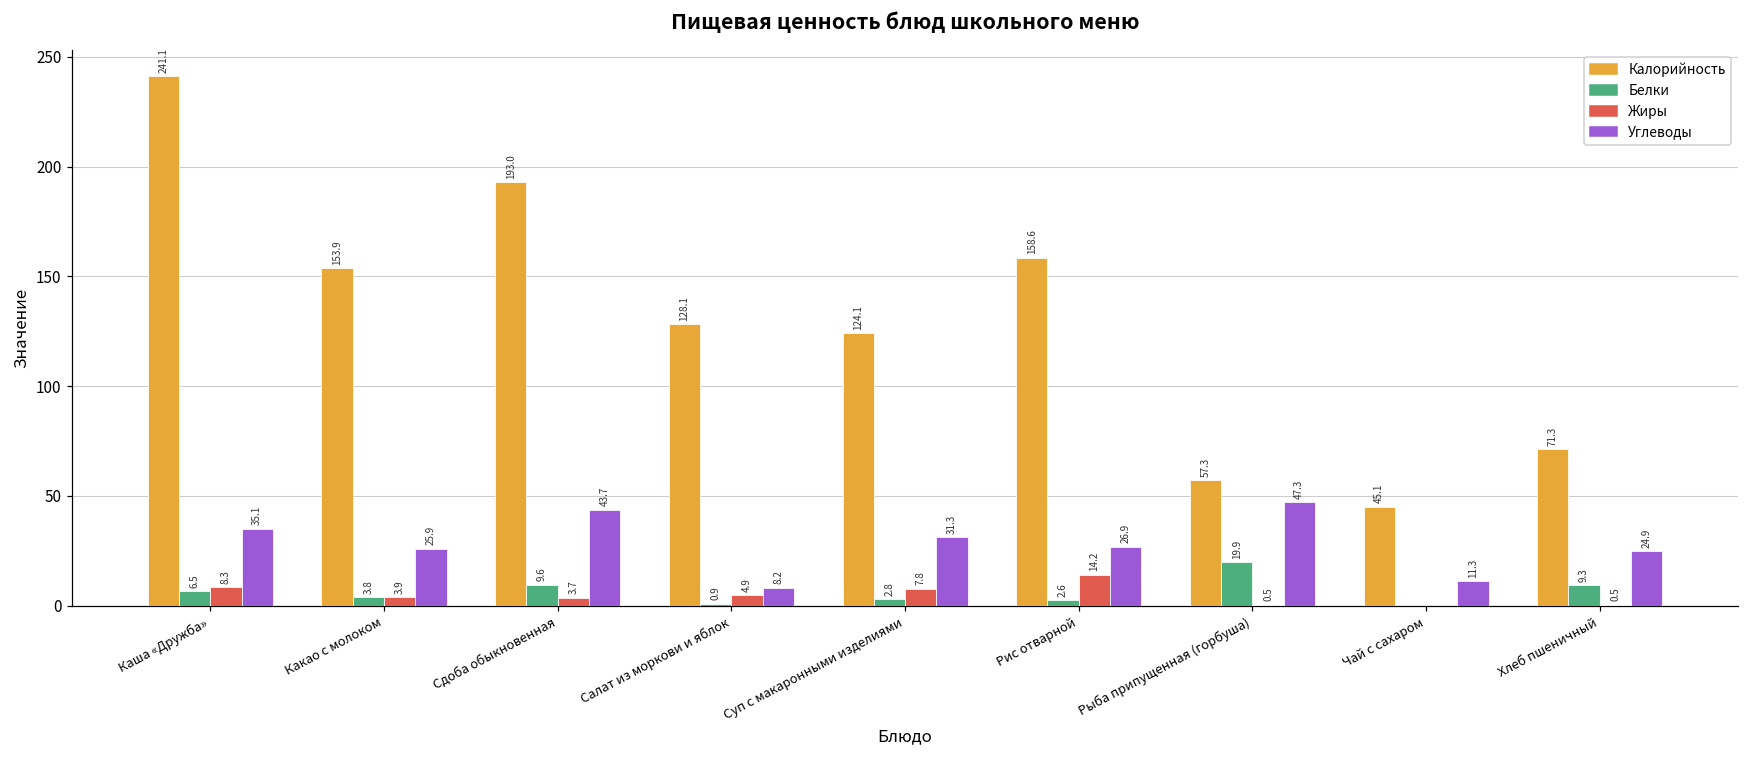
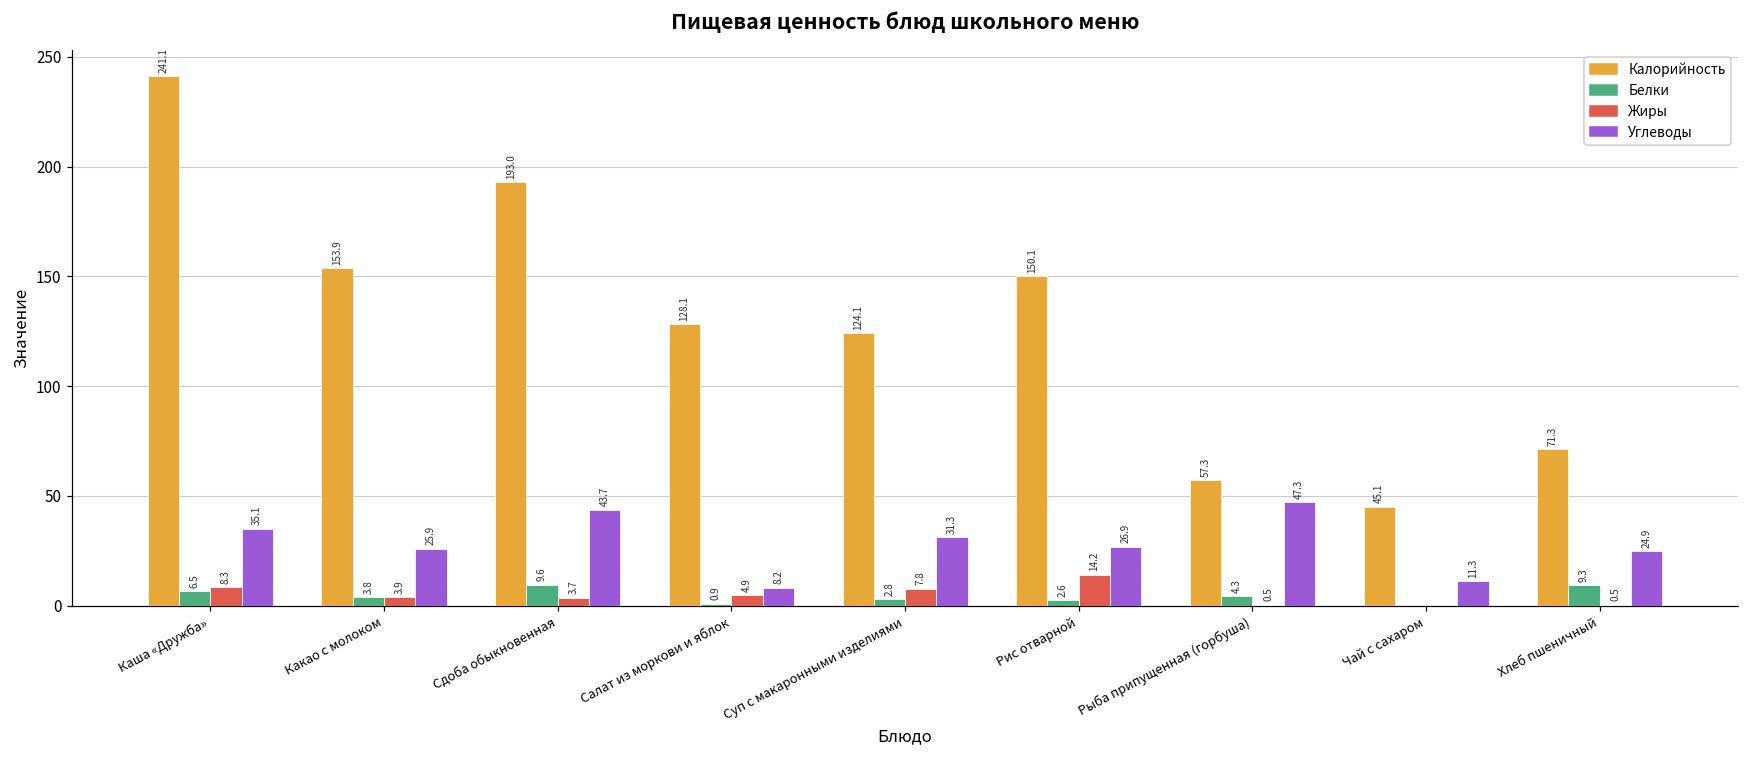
  {
    "Калорийность": {
      "Каша «Дружба»": 241.1,
      "Какао с молоком": 153.9,
      "Сдоба обыкновенная": 193.0,
      "Салат из моркови и яблок": 128.1,
      "Суп с макаронными изделиями": 124.1,
-     "Рис отварной": 158.6,
+     "Рис отварной": 150.1,
      "Рыба припущенная (горбуша)": 57.3,
      "Чай с сахаром": 45.1,
      "Хлеб пшеничный": 71.3
    },
    "Белки": {
      "Каша «Дружба»": 6.5,
      "Какао с молоком": 3.8,
      "Сдоба обыкновенная": 9.6,
      "Салат из моркови и яблок": 0.9,
      "Суп с макаронными изделиями": 2.8,
      "Рис отварной": 2.6,
-     "Рыба припущенная (горбуша)": 19.9,
+     "Рыба припущенная (горбуша)": 4.3,
      "Хлеб пшеничный": 9.3
    },
    "Жиры": {
      "Каша «Дружба»": 8.3,
      "Какао с молоком": 3.9,
      "Сдоба обыкновенная": 3.7,
      "Салат из моркови и яблок": 4.9,
      "Суп с макаронными изделиями": 7.8,
      "Рис отварной": 14.2,
      "Рыба припущенная (горбуша)": 0.5,
      "Хлеб пшеничный": 0.5
    },
    "Углеводы": {
      "Каша «Дружба»": 35.1,
      "Какао с молоком": 25.9,
      "Сдоба обыкновенная": 43.7,
      "Салат из моркови и яблок": 8.2,
      "Суп с макаронными изделиями": 31.3,
      "Рис отварной": 26.9,
      "Рыба припущенная (горбуша)": 47.3,
      "Чай с сахаром": 11.3,
      "Хлеб пшеничный": 24.9
    }
  }
